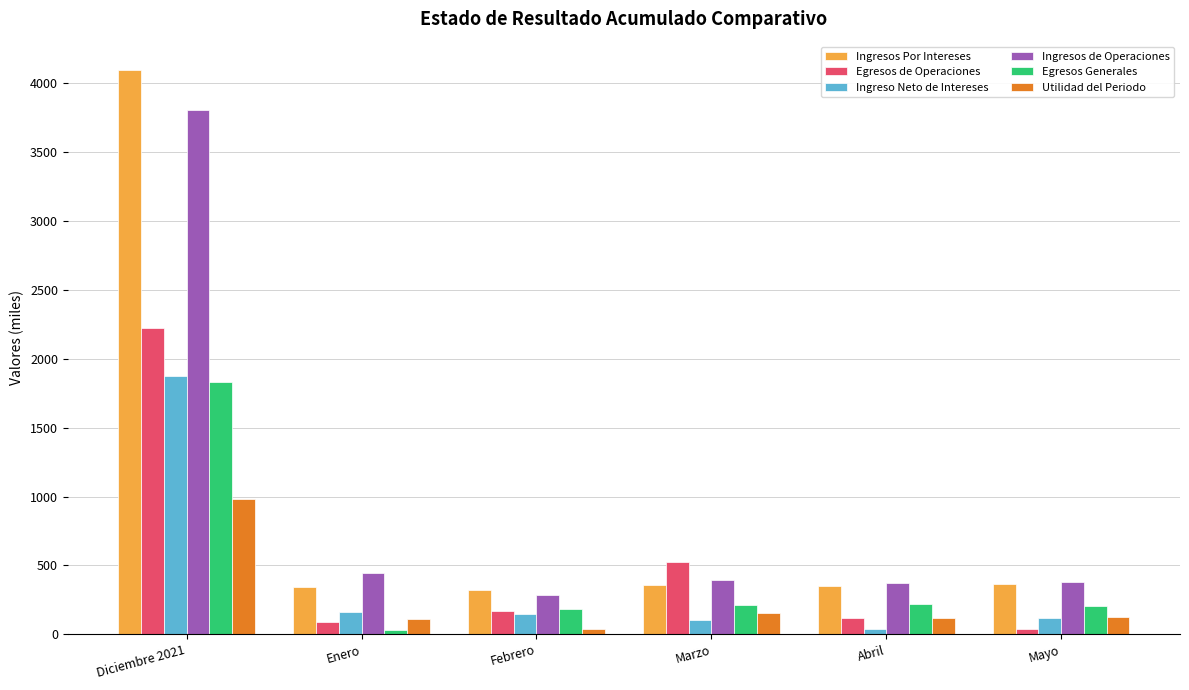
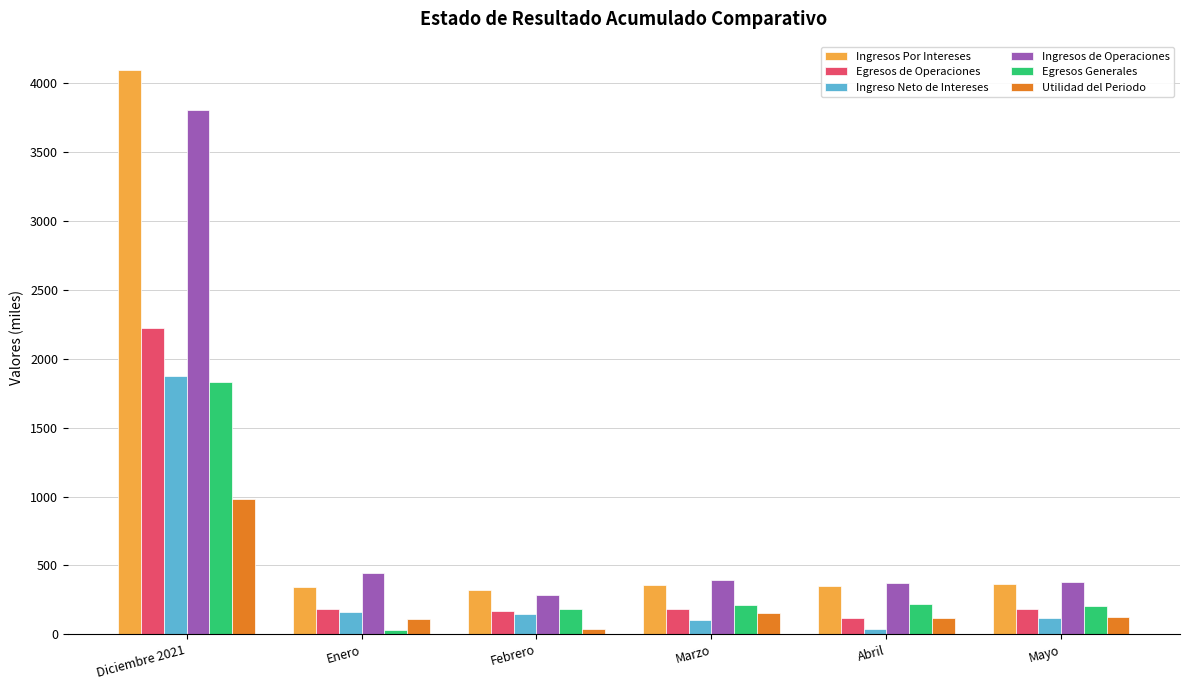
  {
    "Egresos de Operaciones": {
      "Diciembre 2021": 2220,
-     "Enero": 90,
+     "Enero": 180,
      "Febrero": 170,
-     "Marzo": 520,
+     "Marzo": 180,
      "Abril": 120,
-     "Mayo": 40
+     "Mayo": 180
    },
    "Ingreso Neto de Intereses": {
      "Diciembre 2021": 1870,
      "Enero": 160,
      "Febrero": 150,
      "Marzo": 110,
      "Abril": 40,
      "Mayo": 120
    },
    "Ingresos de Operaciones": {
      "Diciembre 2021": 3810,
      "Enero": 450,
      "Febrero": 290,
      "Marzo": 400,
      "Abril": 370,
      "Mayo": 380
    },
    "Egresos Generales": {
      "Diciembre 2021": 1830,
      "Enero": 30,
      "Febrero": 180,
      "Marzo": 210,
      "Abril": 220,
      "Mayo": 210
    }
  }
